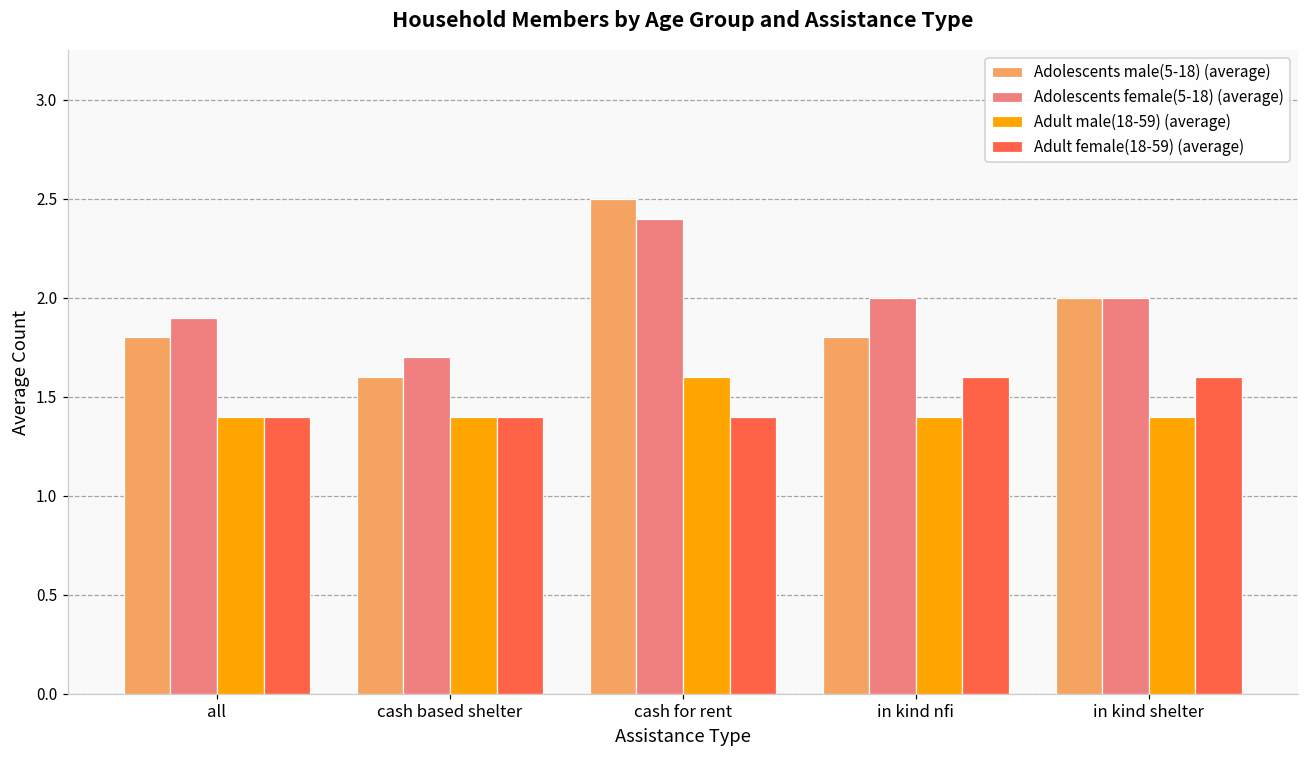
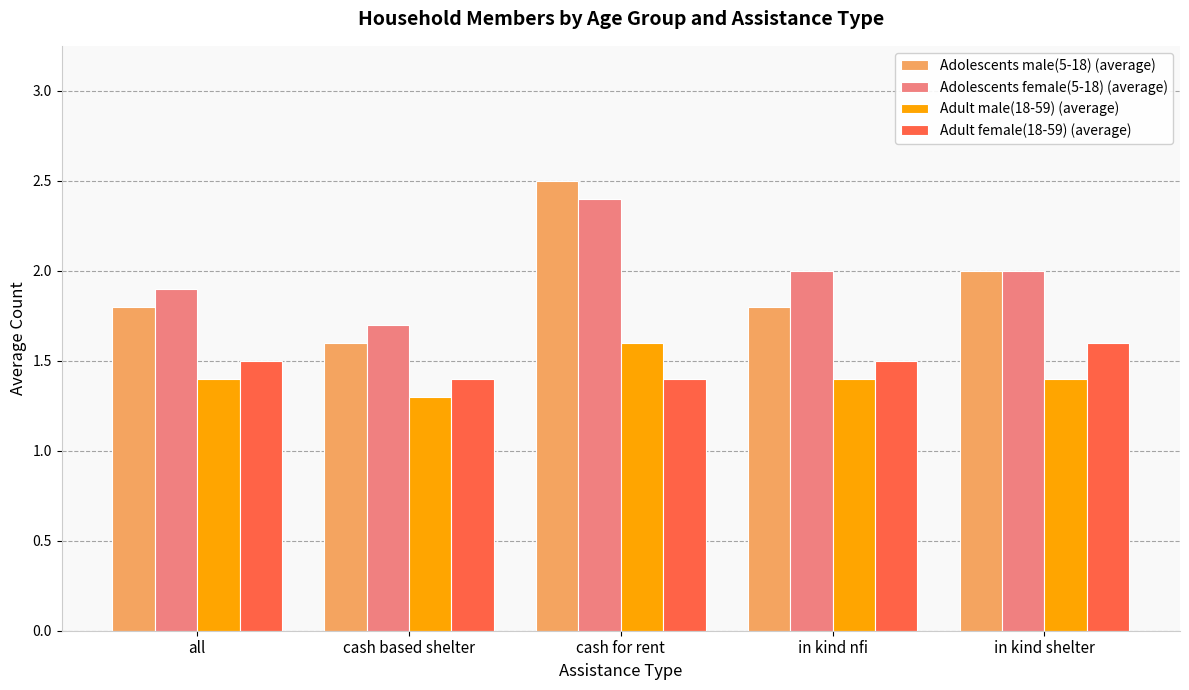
  {
    "Adult male(18-59) (average)": {
      "all": 1.4,
-     "cash based shelter": 1.4,
+     "cash based shelter": 1.3,
      "cash for rent": 1.6,
      "in kind nfi": 1.4,
      "in kind shelter": 1.4
    },
    "Adult female(18-59) (average)": {
-     "all": 1.4,
+     "all": 1.5,
      "cash based shelter": 1.4,
      "cash for rent": 1.4,
-     "in kind nfi": 1.6,
+     "in kind nfi": 1.5,
      "in kind shelter": 1.6
    }
  }
